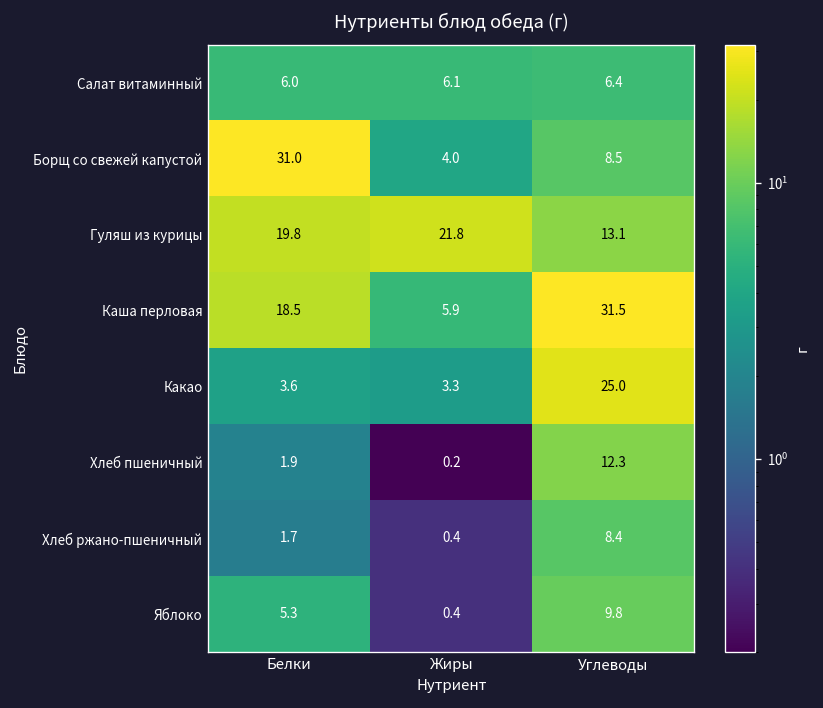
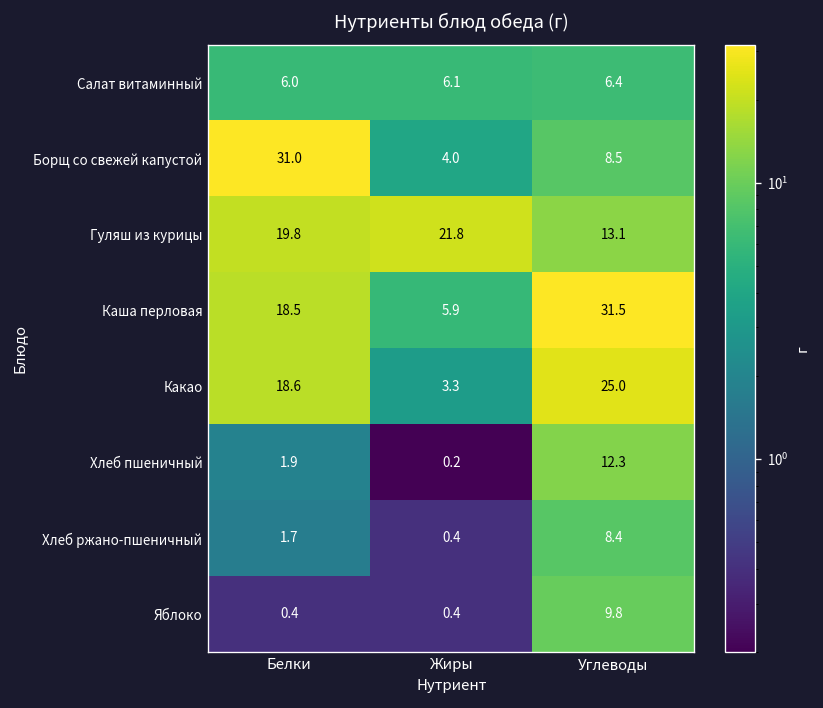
  {
    "Салат витаминный": {
      "Белки": 6.0,
      "Жиры": 6.1,
      "Углеводы": 6.4
    },
    "Борщ со свежей капустой": {
      "Белки": 31.0,
      "Жиры": 4.0,
      "Углеводы": 8.5
    },
    "Гуляш из курицы": {
      "Белки": 19.8,
      "Жиры": 21.8,
      "Углеводы": 13.1
    },
    "Каша перловая": {
      "Белки": 18.5,
      "Жиры": 5.9,
      "Углеводы": 31.5
    },
    "Какао": {
-     "Белки": 3.6,
+     "Белки": 18.6,
      "Жиры": 3.3,
      "Углеводы": 25.0
    },
    "Хлеб пшеничный": {
      "Белки": 1.9,
      "Жиры": 0.2,
      "Углеводы": 12.3
    },
    "Хлеб ржано-пшеничный": {
      "Белки": 1.7,
      "Жиры": 0.4,
      "Углеводы": 8.4
    },
    "Яблоко": {
-     "Белки": 5.3,
+     "Белки": 0.4,
      "Жиры": 0.4,
      "Углеводы": 9.8
    }
  }
